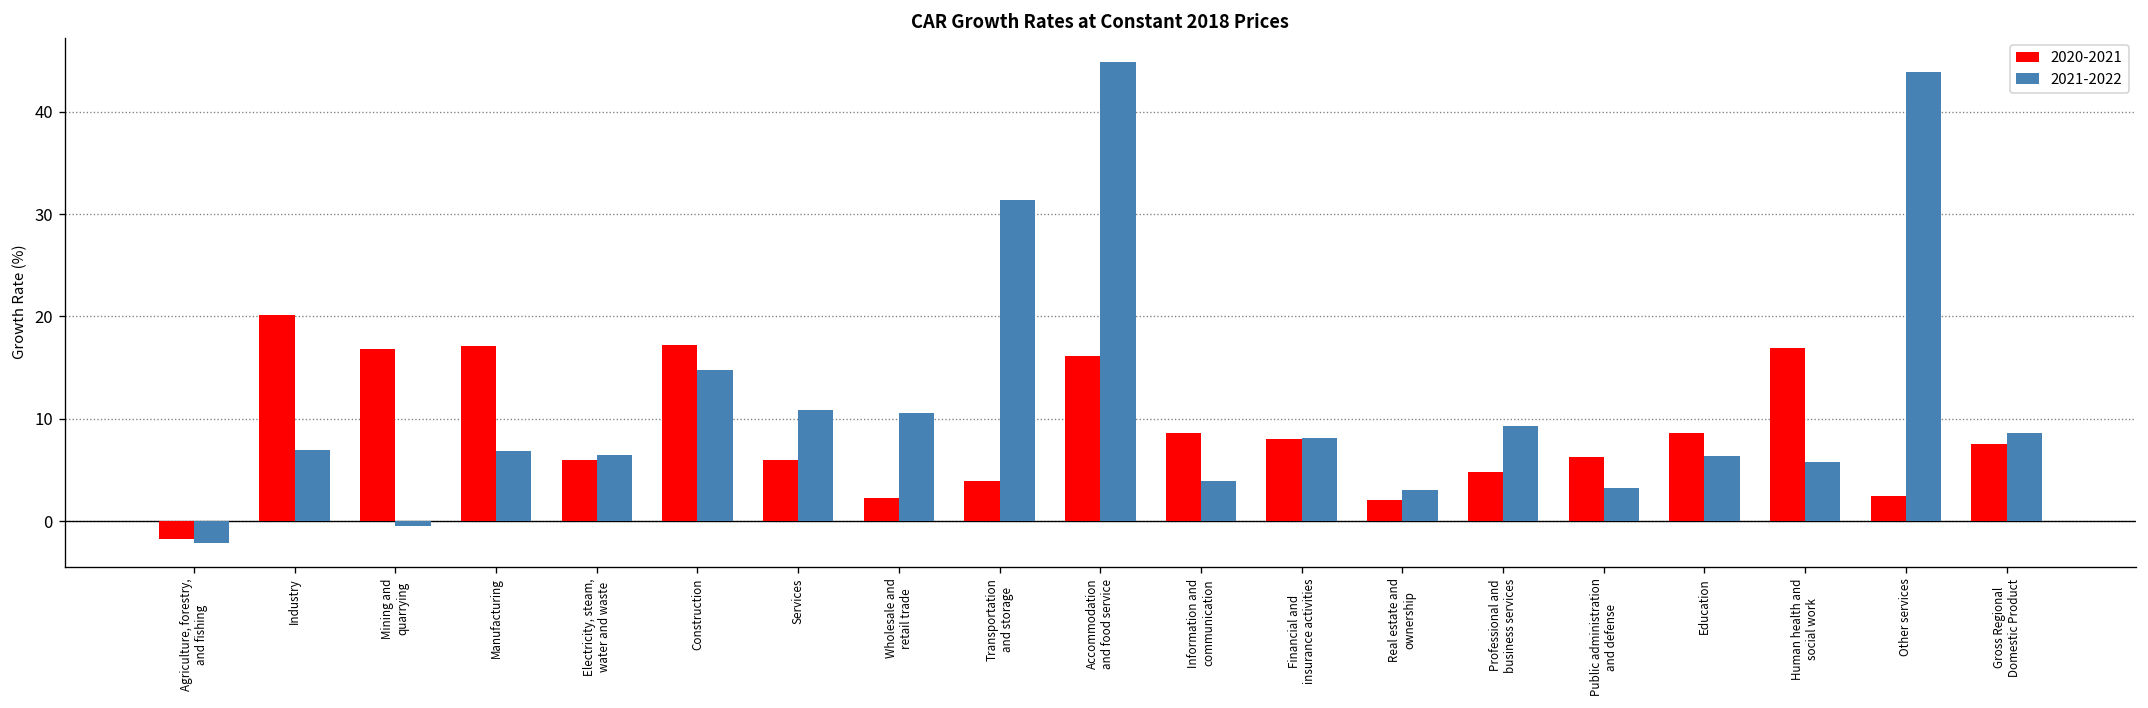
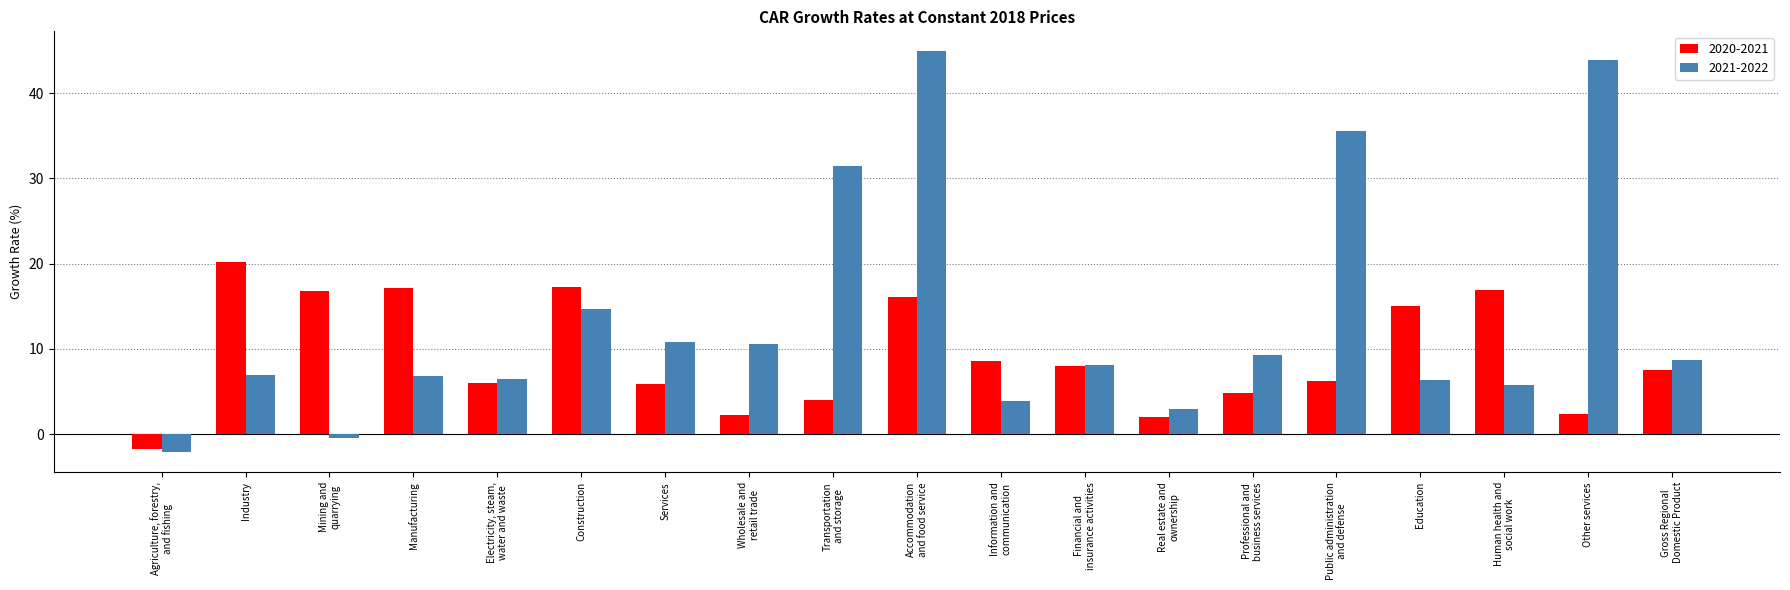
  {
    "2020-2021": {
      "Agriculture, forestry, and fishing": -2,
      "Industry": 20,
      "Mining and quarrying": 17,
      "Manufacturing": 17,
      "Electricity, steam, water and waste": 6,
      "Construction": 17,
      "Services": 6,
      "Wholesale and retail trade": 2,
      "Transportation and storage": 4,
      "Accommodation and food service": 16,
      "Information and communication": 9,
      "Financial and insurance activities": 8,
      "Real estate and ownership": 2,
      "Professional and business services": 5,
      "Public administration and defense": 6,
-     "Education": 9,
+     "Education": 15,
      "Human health and social work": 17,
      "Other services": 2,
      "Gross Regional Domestic Product": 8
    },
    "2021-2022": {
      "Agriculture, forestry, and fishing": -2,
      "Industry": 7,
      "Mining and quarrying": 0,
      "Manufacturing": 7,
      "Electricity, steam, water and waste": 6,
      "Construction": 15,
      "Services": 11,
      "Wholesale and retail trade": 11,
      "Transportation and storage": 31,
      "Accommodation and food service": 45,
      "Information and communication": 4,
      "Financial and insurance activities": 8,
      "Real estate and ownership": 3,
      "Professional and business services": 9,
-     "Public administration and defense": 3,
+     "Public administration and defense": 36,
      "Education": 6,
      "Human health and social work": 6,
      "Other services": 44,
      "Gross Regional Domestic Product": 9
    }
  }
